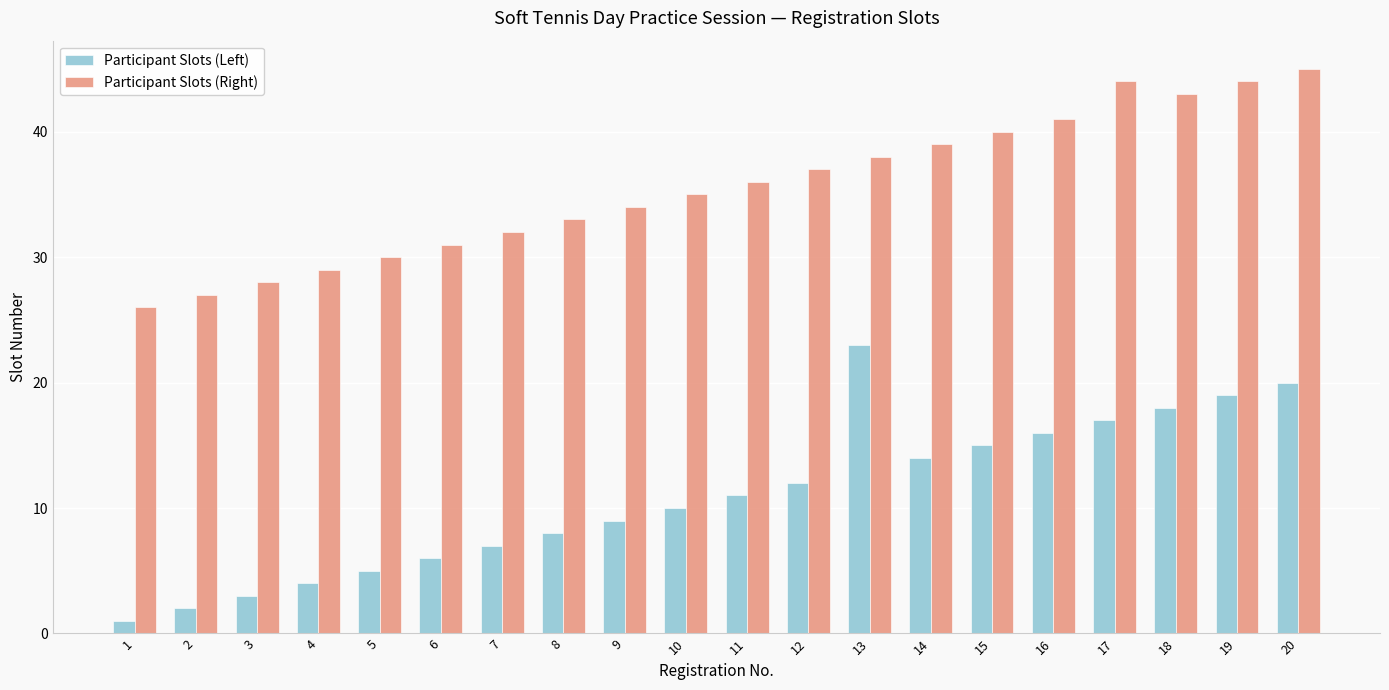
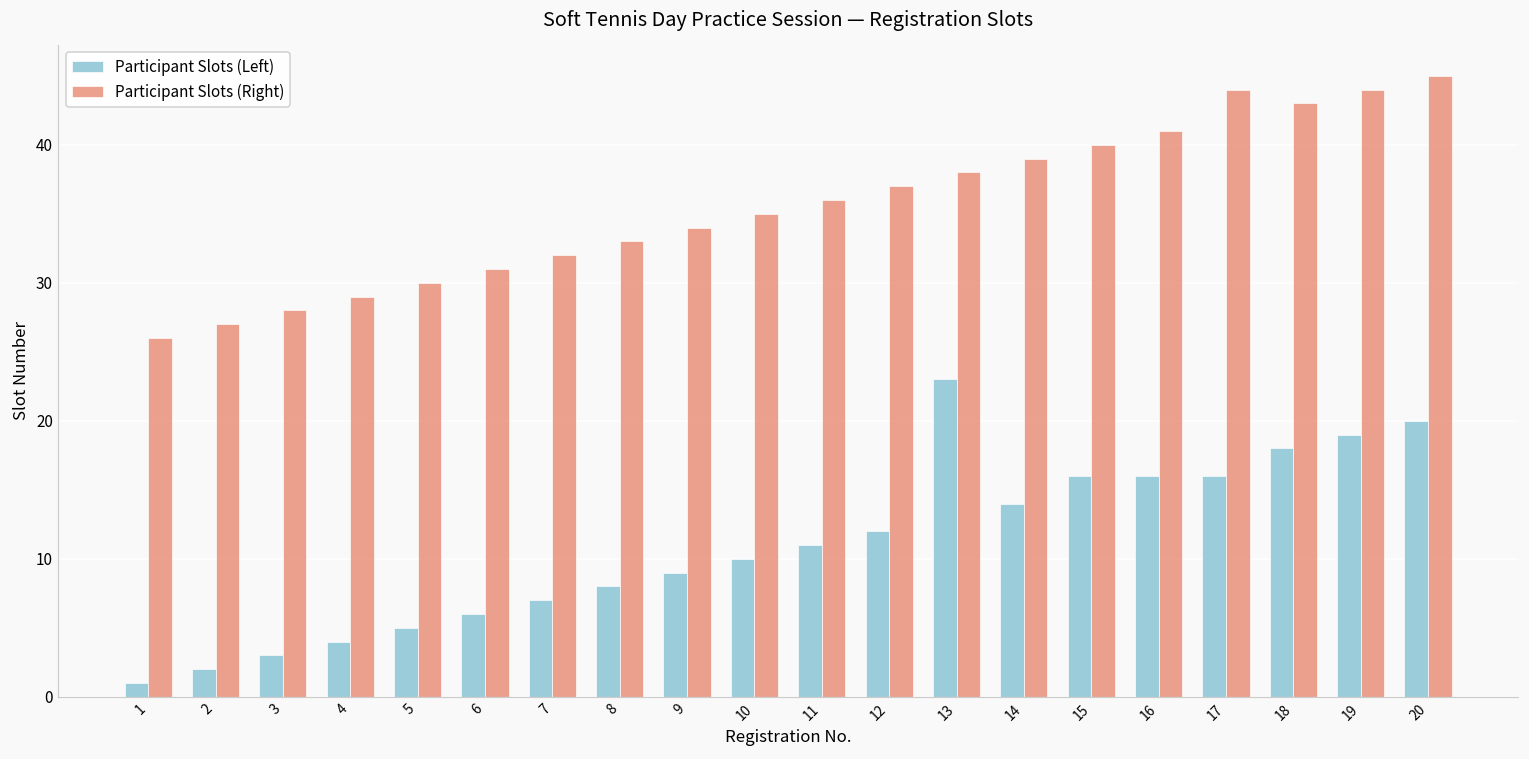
  {
    "Participant Slots (Left)": {
      "1": 1,
      "2": 2,
      "3": 3,
      "4": 4,
      "5": 5,
      "6": 6,
      "7": 7,
      "8": 8,
      "9": 9,
      "10": 10,
      "11": 11,
      "12": 12,
      "13": 23,
      "14": 14,
-     "15": 15,
+     "15": 16,
      "16": 16,
-     "17": 17,
+     "17": 16,
      "18": 18,
      "19": 19,
      "20": 20
    },
    "Participant Slots (Right)": {
      "1": 26,
      "2": 27,
      "3": 28,
      "4": 29,
      "5": 30,
      "6": 31,
      "7": 32,
      "8": 33,
      "9": 34,
      "10": 35,
      "11": 36,
      "12": 37,
      "13": 38,
      "14": 39,
      "15": 40,
      "16": 41,
      "17": 44,
      "18": 43,
      "19": 44,
      "20": 45
    }
  }
